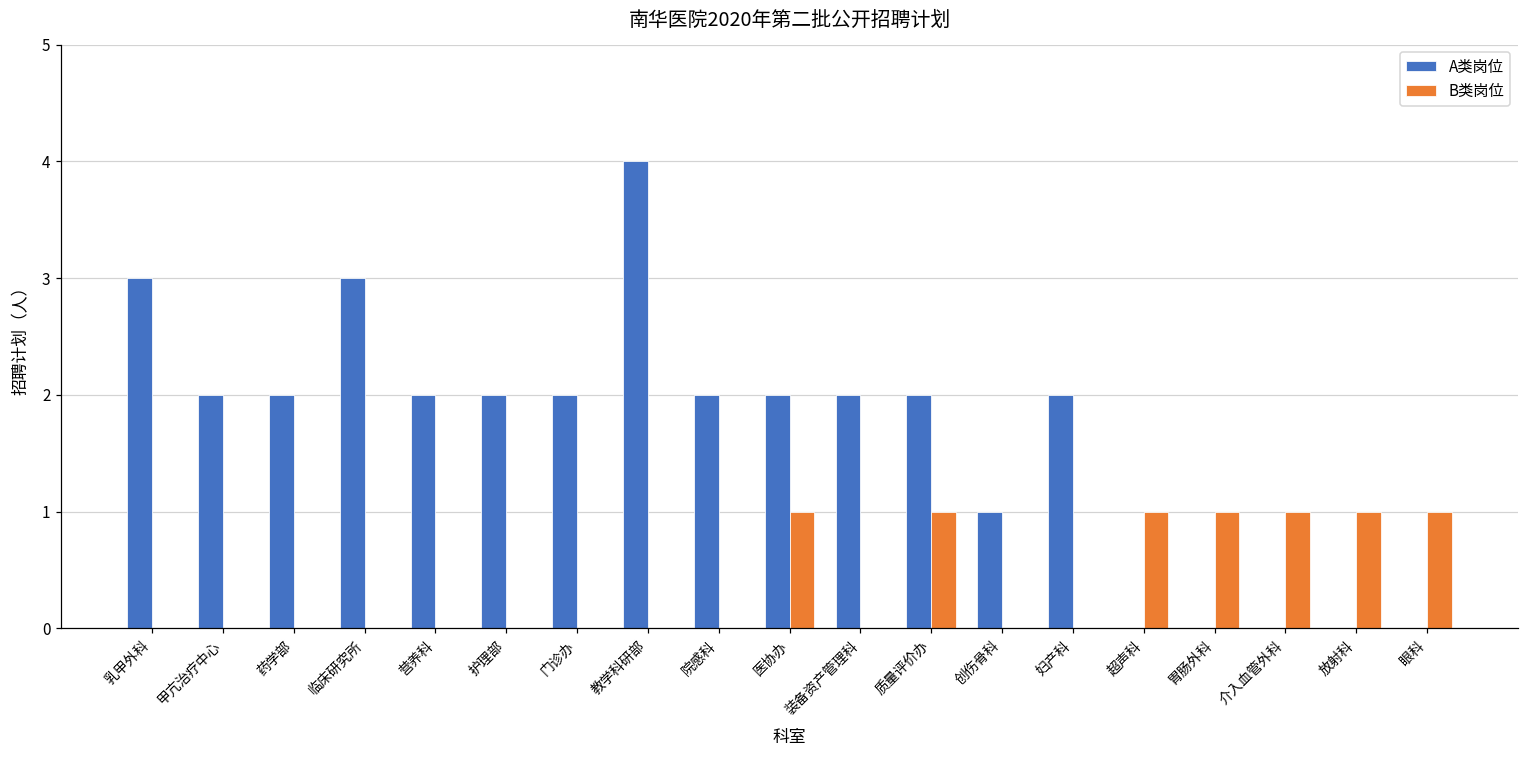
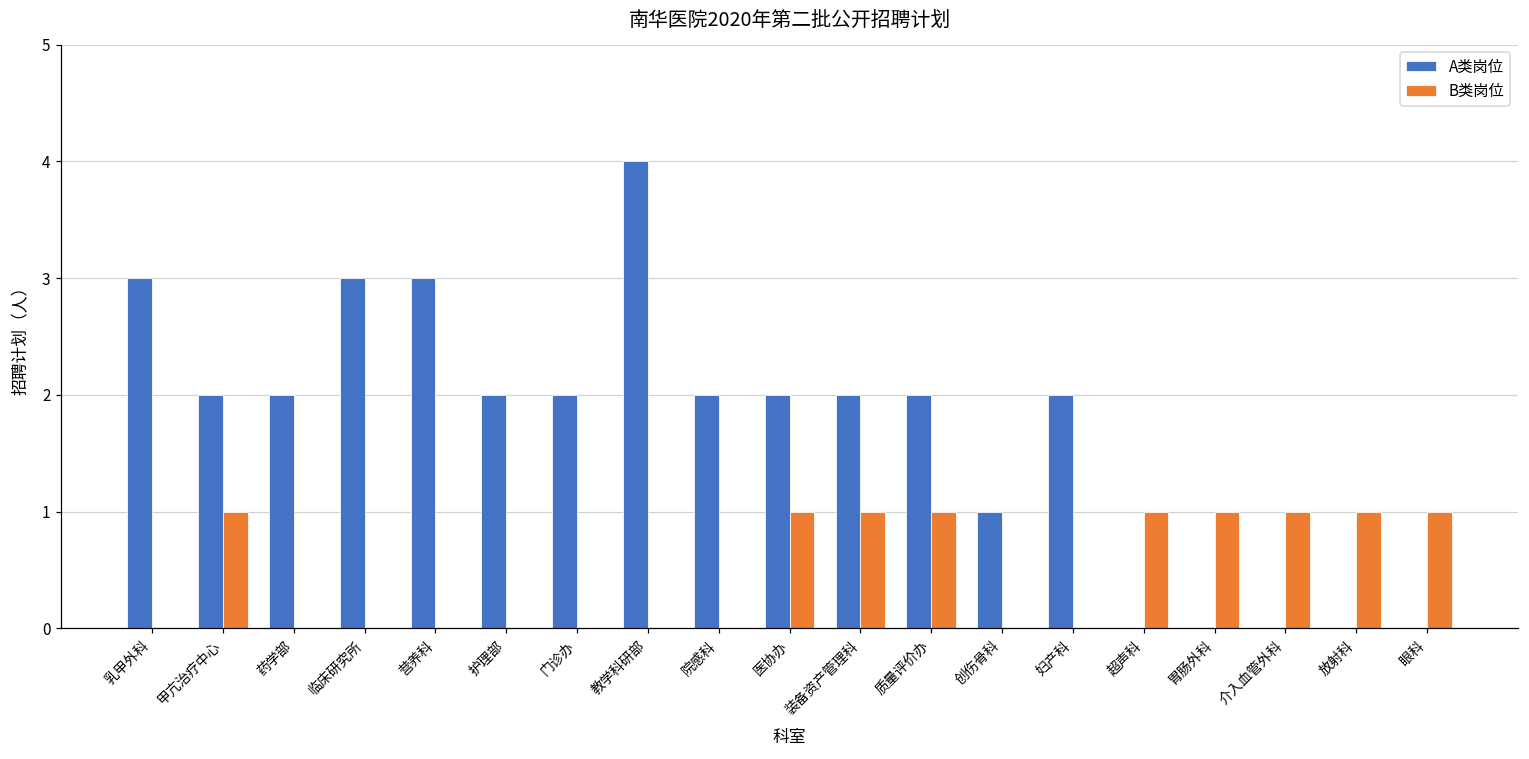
  {
    "A类岗位": {
      "乳甲外科": 3,
      "甲亢治疗中心": 2,
      "药学部": 2,
      "临床研究所": 3,
-     "营养科": 2,
+     "营养科": 3,
      "护理部": 2,
      "门诊办": 2,
      "教学科研部": 4,
      "院感科": 2,
      "医协办": 2,
      "装备资产管理科": 2,
      "质量评价办": 2,
      "创伤骨科": 1,
      "妇产科": 2,
      "超声科": 0,
      "胃肠外科": 0,
      "介入血管外科": 0,
      "放射科": 0,
      "眼科": 0
    },
    "B类岗位": {
      "乳甲外科": 0,
-     "甲亢治疗中心": 0,
+     "甲亢治疗中心": 1,
      "药学部": 0,
      "临床研究所": 0,
      "营养科": 0,
      "护理部": 0,
      "门诊办": 0,
      "教学科研部": 0,
      "院感科": 0,
      "医协办": 1,
-     "装备资产管理科": 0,
+     "装备资产管理科": 1,
      "质量评价办": 1,
      "创伤骨科": 0,
      "妇产科": 0,
      "超声科": 1,
      "胃肠外科": 1,
      "介入血管外科": 1,
      "放射科": 1,
      "眼科": 1
    }
  }
